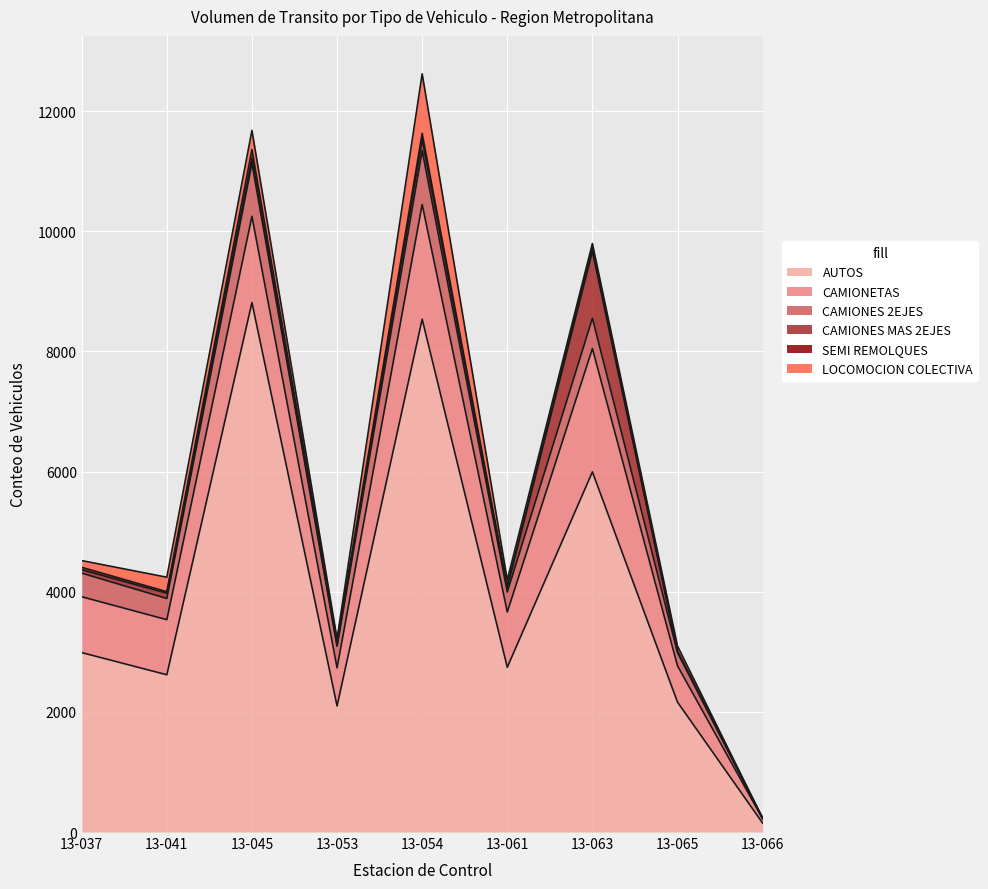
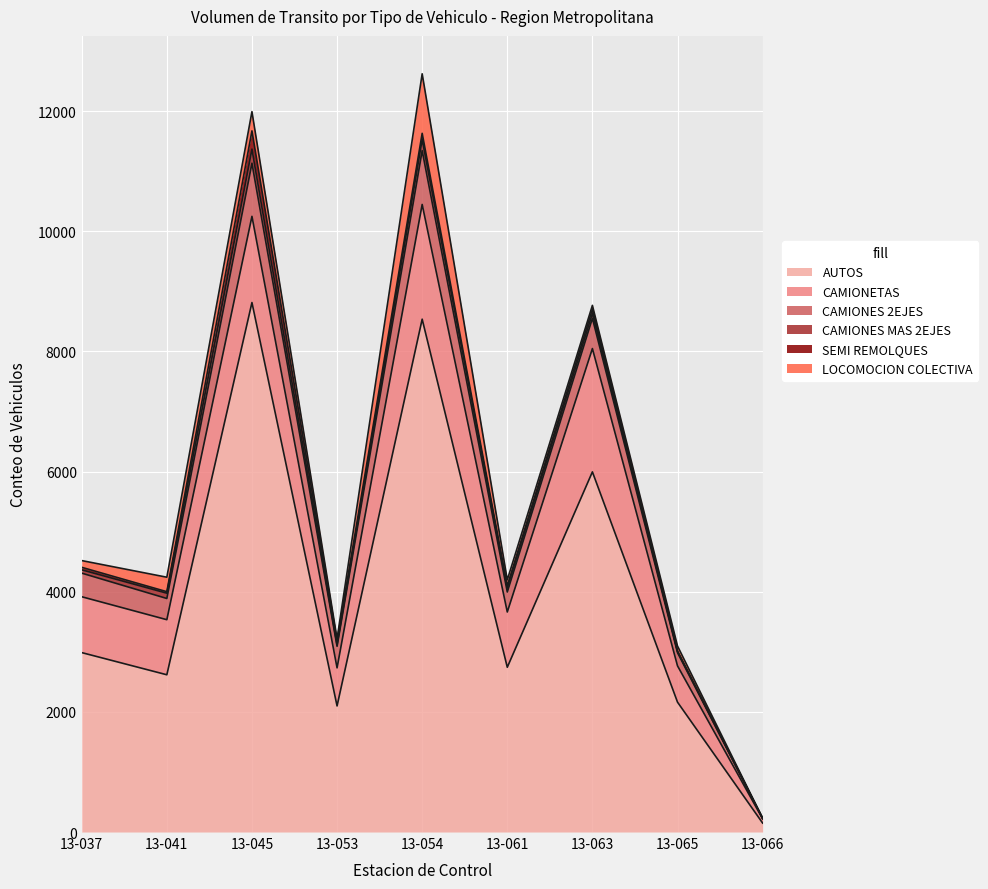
  {
    "CAMIONES MAS 2EJES": {
-     "13-045": 100,
+     "13-045": 200,
      "13-054": 200,
-     "13-063": 1100
+     "13-063": 100
    },
    "SEMI REMOLQUES": {
-     "13-045": 200,
+     "13-045": 300,
      "13-054": 100,
      "13-063": 100
    }
  }
